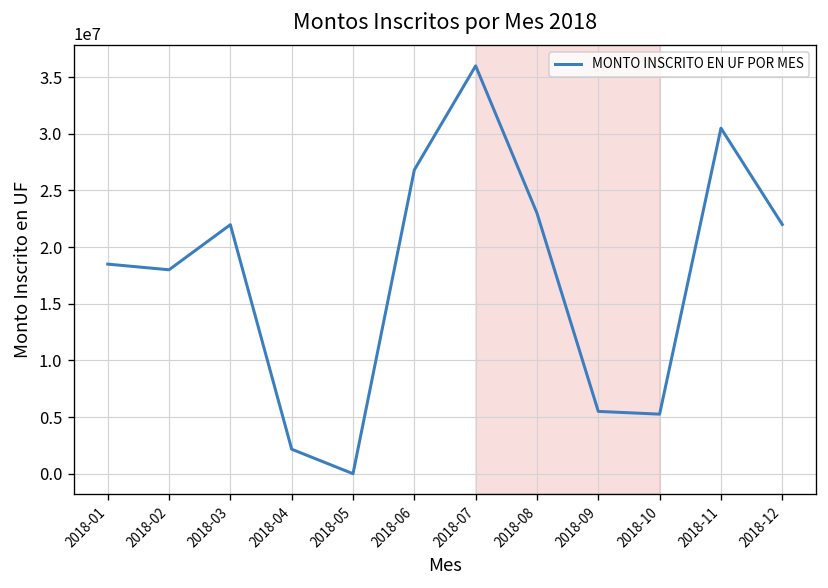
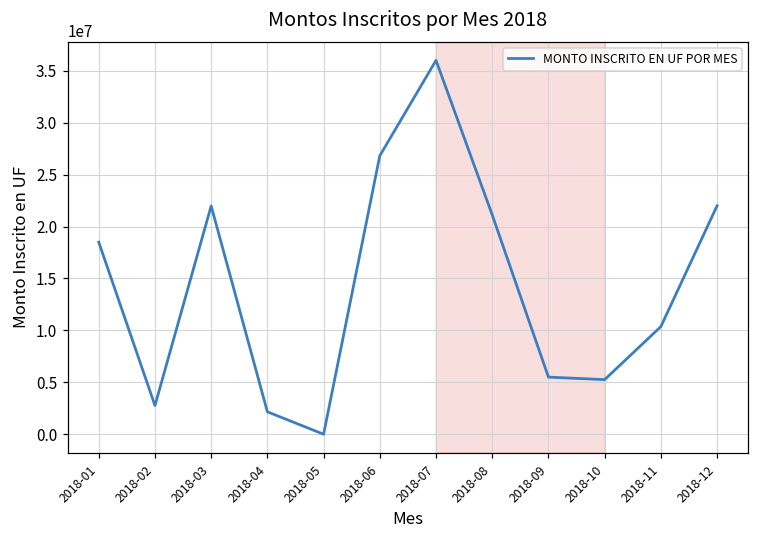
  {
    "2018-01": 19000000,
-   "2018-02": 18000000,
+   "2018-02": 3000000,
    "2018-03": 22000000,
    "2018-04": 2000000,
    "2018-05": 0,
    "2018-06": 27000000,
    "2018-07": 36000000,
-   "2018-08": 23000000,
+   "2018-08": 21000000,
    "2018-09": 6000000,
    "2018-10": 5000000,
-   "2018-11": 31000000,
+   "2018-11": 10000000,
    "2018-12": 22000000
  }
